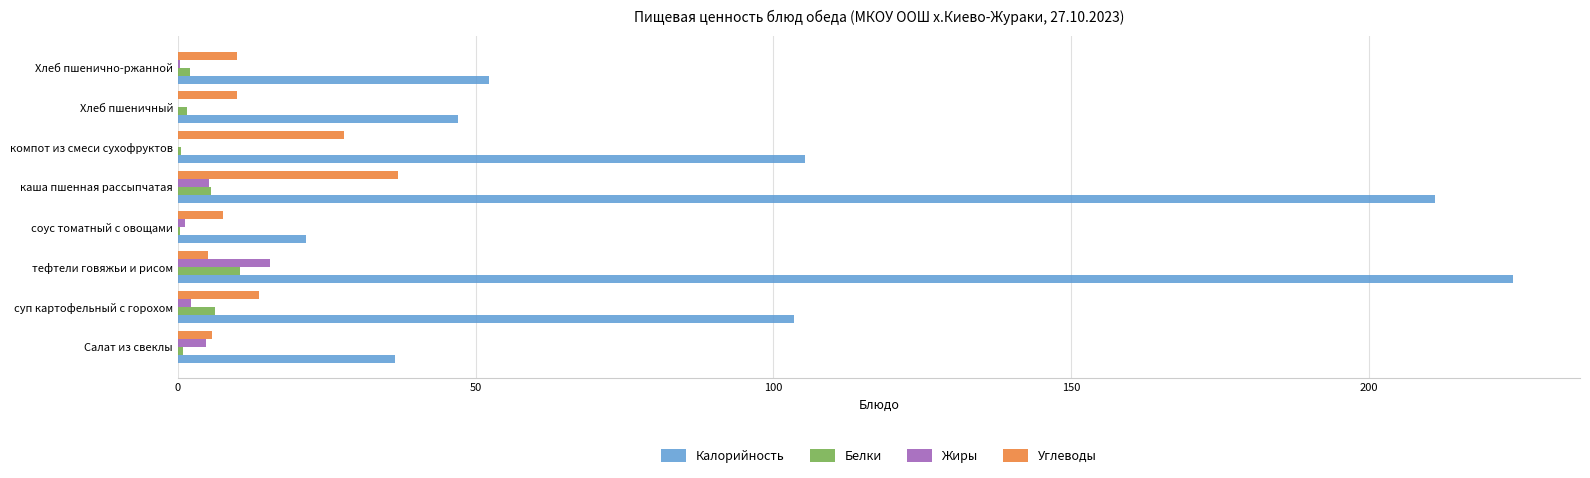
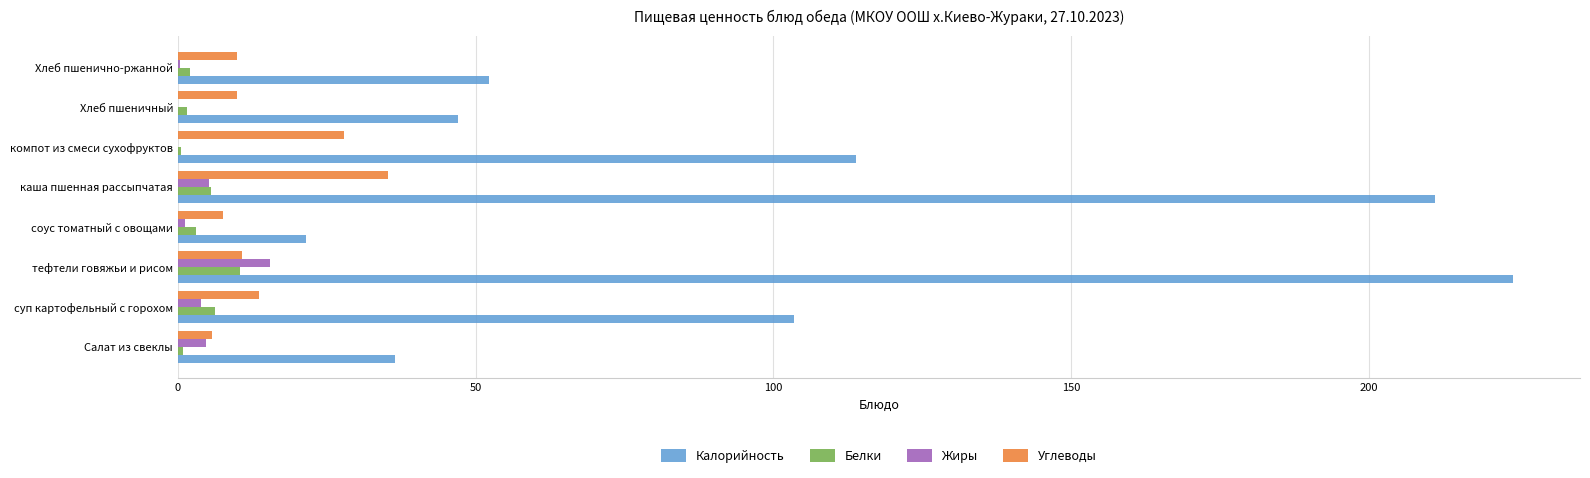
  {
    "Калорийность": {
      "Хлеб пшенично-ржанной": 52,
      "Хлеб пшеничный": 47,
-     "компот из смеси сухофруктов": 105,
+     "компот из смеси сухофруктов": 114,
      "каша пшенная рассыпчатая": 211,
      "соус томатный с овощами": 22,
      "тефтели говяжьи и рисом": 224,
      "суп картофельный с горохом": 103,
      "Салат из свеклы": 36
    },
    "Белки": {
      "Хлеб пшенично-ржанной": 2,
      "Хлеб пшеничный": 2,
      "компот из смеси сухофруктов": 1,
      "каша пшенная рассыпчатая": 6,
-     "соус томатный с овощами": 0,
+     "соус томатный с овощами": 3,
      "тефтели говяжьи и рисом": 11,
      "суп картофельный с горохом": 6,
      "Салат из свеклы": 1
    },
    "Жиры": {
      "компот из смеси сухофруктов": 0,
      "каша пшенная рассыпчатая": 5,
      "соус томатный с овощами": 1,
      "тефтели говяжьи и рисом": 16,
-     "суп картофельный с горохом": 2,
+     "суп картофельный с горохом": 4,
      "Салат из свеклы": 5
    },
    "Углеводы": {
      "Хлеб пшенично-ржанной": 10,
      "Хлеб пшеничный": 10,
      "компот из смеси сухофруктов": 28,
-     "каша пшенная рассыпчатая": 37,
+     "каша пшенная рассыпчатая": 35,
      "соус томатный с овощами": 8,
-     "тефтели говяжьи и рисом": 5,
+     "тефтели говяжьи и рисом": 11,
      "суп картофельный с горохом": 14,
      "Салат из свеклы": 6
    }
  }
